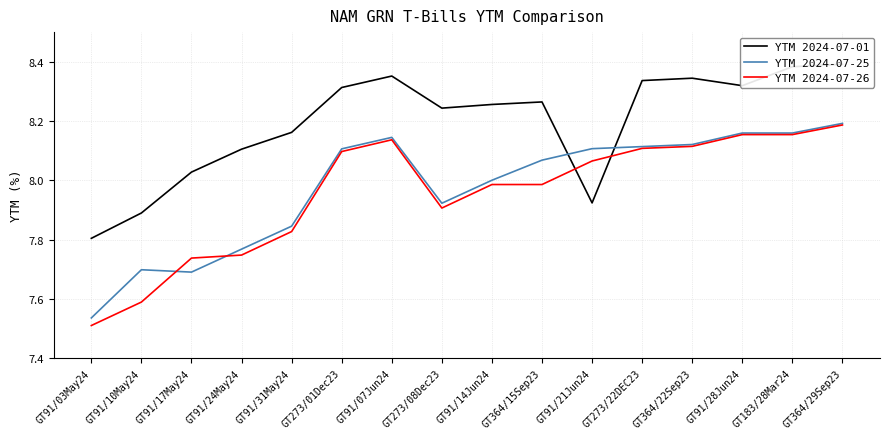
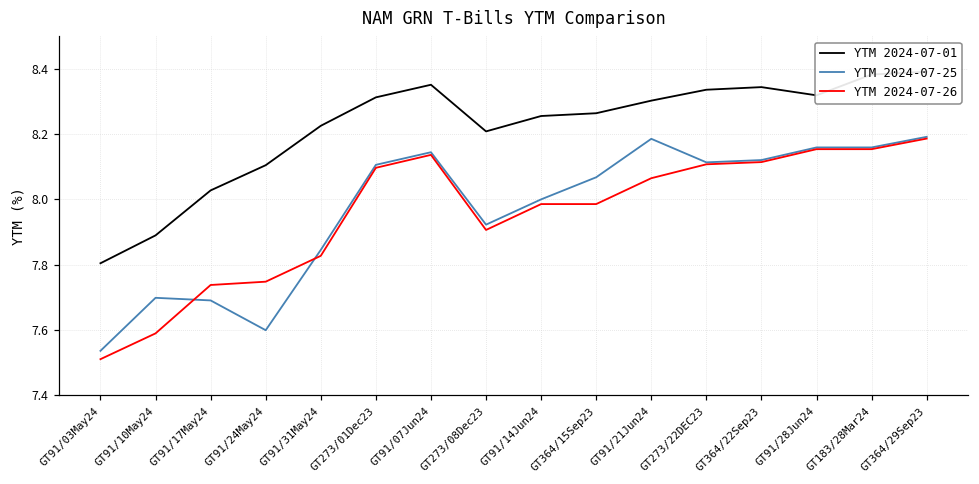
  {
    "YTM 2024-07-01": {
      "GT91/03May24": 7.80,
      "GT91/10May24": 7.89,
      "GT91/17May24": 8.03,
      "GT91/24May24": 8.11,
-     "GT91/31May24": 8.16,
+     "GT91/31May24": 8.23,
      "GT273/01Dec23": 8.31,
      "GT91/07Jun24": 8.35,
-     "GT273/08Dec23": 8.24,
+     "GT273/08Dec23": 8.21,
      "GT91/14Jun24": 8.26,
      "GT364/15Sep23": 8.26,
-     "GT91/21Jun24": 7.92,
+     "GT91/21Jun24": 8.30,
      "GT273/22DEC23": 8.34,
      "GT364/22Sep23": 8.34
    },
    "YTM 2024-07-25": {
      "GT91/03May24": 7.54,
      "GT91/10May24": 7.70,
      "GT91/17May24": 7.69,
-     "GT91/24May24": 7.77,
+     "GT91/24May24": 7.60,
      "GT91/31May24": 7.85,
      "GT273/01Dec23": 8.11,
      "GT273/08Dec23": 7.92,
      "GT91/14Jun24": 8.00,
      "GT364/15Sep23": 8.07,
-     "GT91/21Jun24": 8.11
+     "GT91/21Jun24": 8.19
    },
    "YTM 2024-07-26": {
      "GT91/03May24": 7.51,
      "GT91/10May24": 7.59,
      "GT91/17May24": 7.74,
      "GT91/24May24": 7.75,
      "GT91/31May24": 7.83,
      "GT273/01Dec23": 8.10,
      "GT273/08Dec23": 7.91,
      "GT91/14Jun24": 7.99,
      "GT364/15Sep23": 7.99,
      "GT91/21Jun24": 8.07
    }
  }
